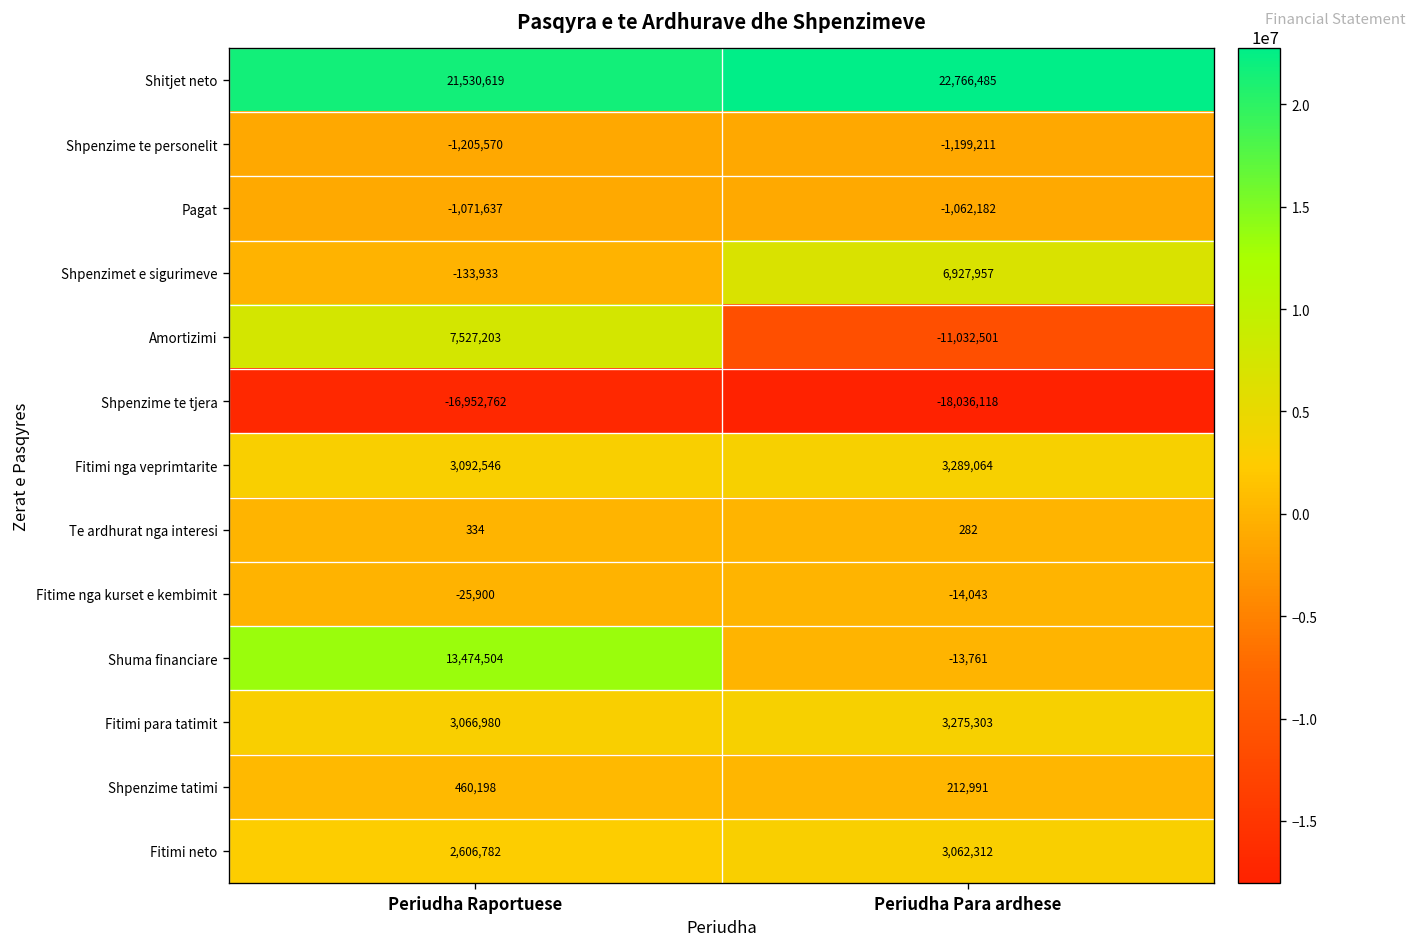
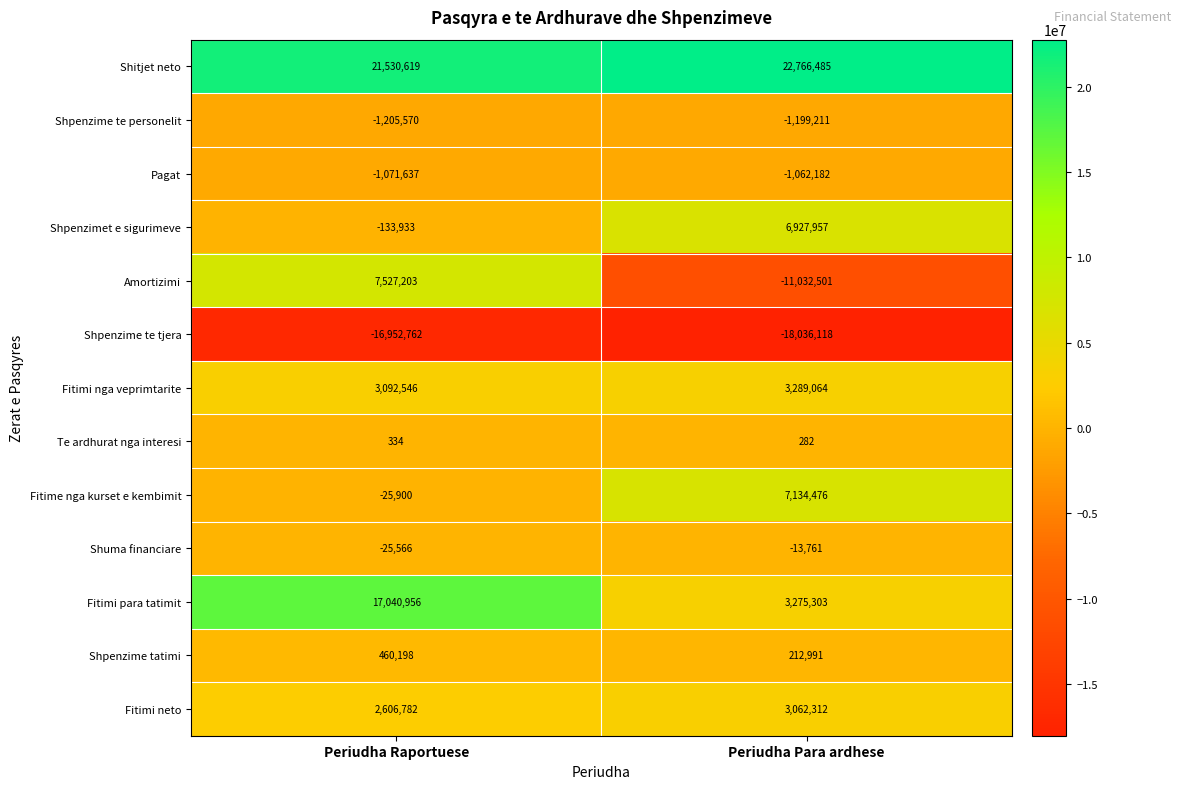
  {
    "Shitjet neto": {
      "Periudha Raportuese": "21,530,619",
      "Periudha Para ardhese": "22,766,485"
    },
    "Shpenzime te personelit": {
      "Periudha Raportuese": "-1,205,570",
      "Periudha Para ardhese": "-1,199,211"
    },
    "Pagat": {
      "Periudha Raportuese": "-1,071,637",
      "Periudha Para ardhese": "-1,062,182"
    },
    "Shpenzimet e sigurimeve": {
      "Periudha Raportuese": "-133,933",
      "Periudha Para ardhese": "6,927,957"
    },
    "Amortizimi": {
      "Periudha Raportuese": "7,527,203",
      "Periudha Para ardhese": "-11,032,501"
    },
    "Shpenzime te tjera": {
      "Periudha Raportuese": "-16,952,762",
      "Periudha Para ardhese": "-18,036,118"
    },
    "Fitimi nga veprimtarite": {
      "Periudha Raportuese": "3,092,546",
      "Periudha Para ardhese": "3,289,064"
    },
    "Te ardhurat nga interesi": {
      "Periudha Raportuese": "334",
      "Periudha Para ardhese": "282"
    },
    "Fitime nga kurset e kembimit": {
      "Periudha Raportuese": "-25,900",
-     "Periudha Para ardhese": "-14,043"
+     "Periudha Para ardhese": "7,134,476"
    },
    "Shuma financiare": {
-     "Periudha Raportuese": "13,474,504",
+     "Periudha Raportuese": "-25,566",
      "Periudha Para ardhese": "-13,761"
    },
    "Fitimi para tatimit": {
-     "Periudha Raportuese": "3,066,980",
+     "Periudha Raportuese": "17,040,956",
      "Periudha Para ardhese": "3,275,303"
    },
    "Shpenzime tatimi": {
      "Periudha Raportuese": "460,198",
      "Periudha Para ardhese": "212,991"
    },
    "Fitimi neto": {
      "Periudha Raportuese": "2,606,782",
      "Periudha Para ardhese": "3,062,312"
    }
  }
